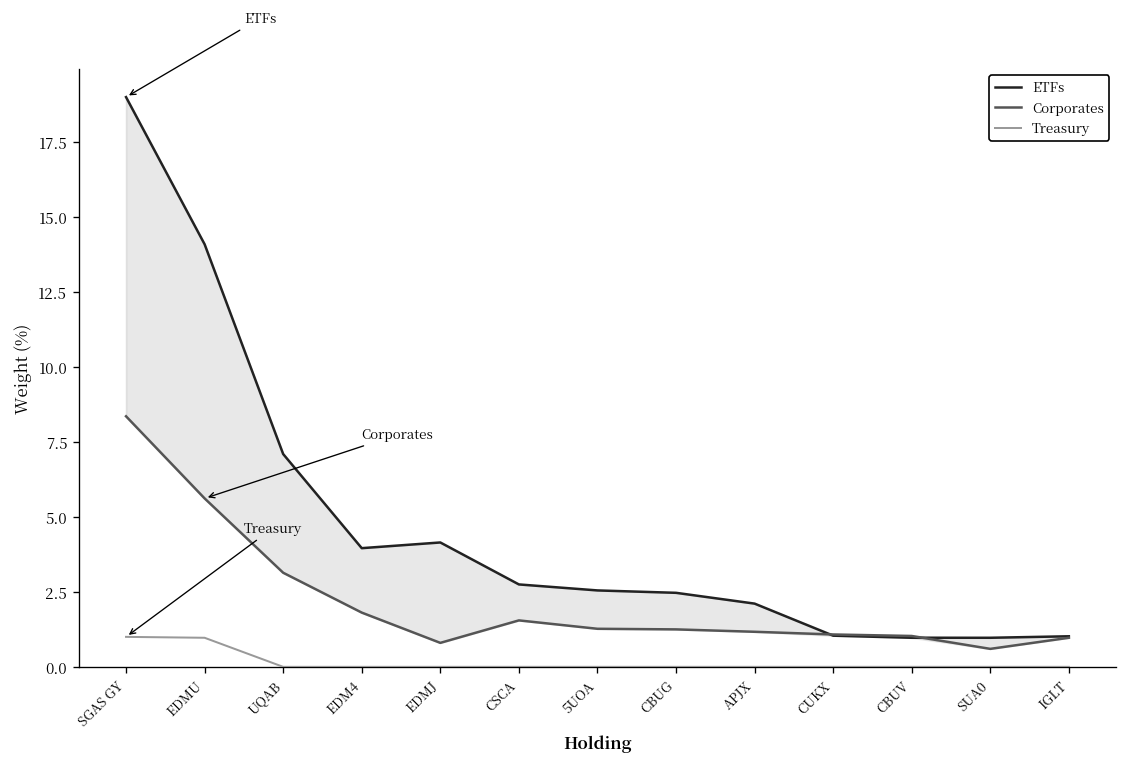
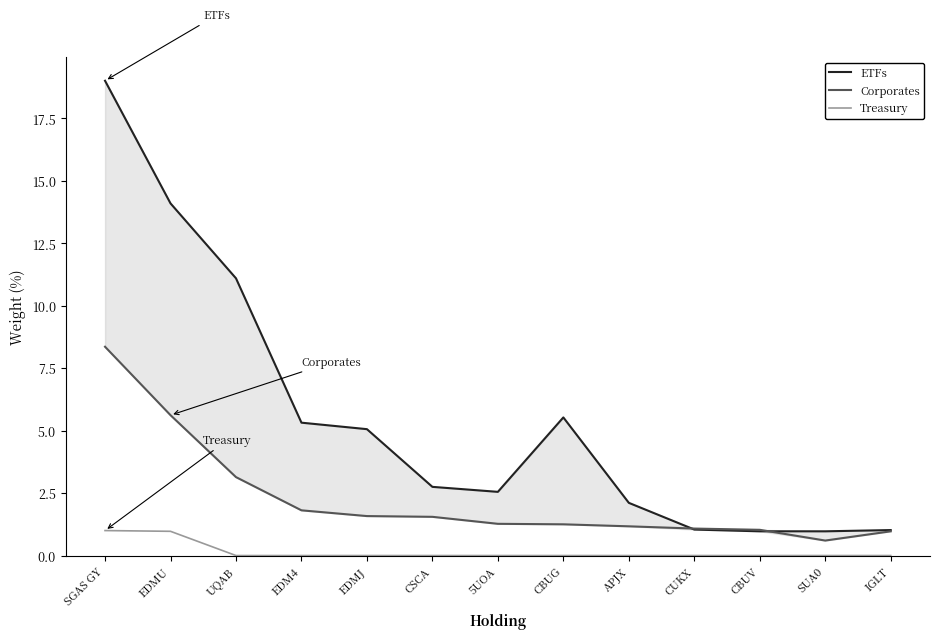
  {
    "ETFs": {
-     "UQAB": 7.1,
-     "EDM4": 4.0,
-     "EDMJ": 4.2,
-     "CBUG": 2.5
+     "UQAB": 11.1,
+     "EDM4": 5.3,
+     "EDMJ": 5.1,
+     "CBUG": 5.5
    },
    "Corporates": {
      "SGAS GY": 8.4,
      "EDMU": 5.6,
      "UQAB": 3.1,
      "EDM4": 1.8,
-     "EDMJ": 0.8,
+     "EDMJ": 1.6,
      "CSCA": 1.6,
      "5UOA": 1.3,
      "CBUG": 1.3,
      "APJX": 1.2,
      "SUA0": 0.6
    }
  }
